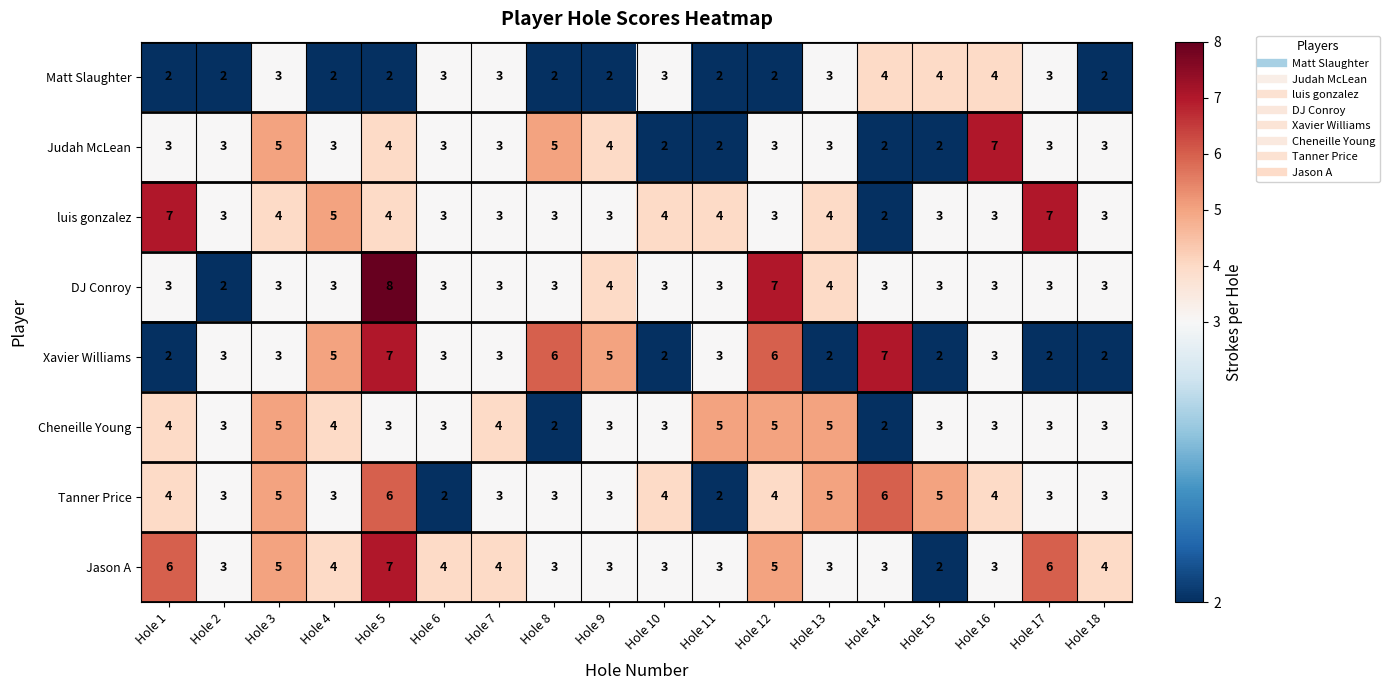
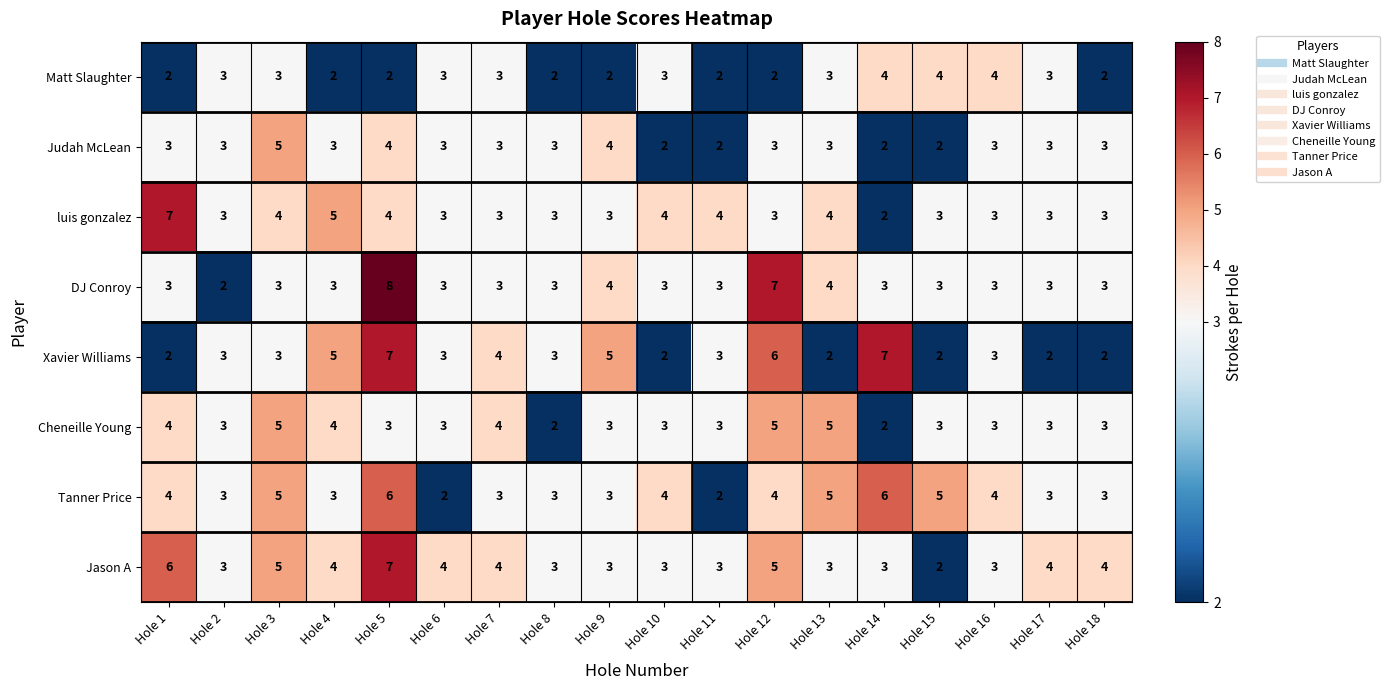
  {
    "Matt Slaughter": {
      "Hole 1": 2,
-     "Hole 2": 2,
+     "Hole 2": 3,
      "Hole 3": 3,
      "Hole 4": 2,
      "Hole 5": 2,
      "Hole 6": 3,
      "Hole 7": 3,
      "Hole 8": 2,
      "Hole 9": 2,
      "Hole 10": 3,
      "Hole 11": 2,
      "Hole 12": 2,
      "Hole 13": 3,
      "Hole 14": 4,
      "Hole 15": 4,
      "Hole 16": 4,
      "Hole 17": 3,
      "Hole 18": 2
    },
    "Judah McLean": {
      "Hole 1": 3,
      "Hole 2": 3,
      "Hole 3": 5,
      "Hole 4": 3,
      "Hole 5": 4,
      "Hole 6": 3,
      "Hole 7": 3,
-     "Hole 8": 5,
+     "Hole 8": 3,
      "Hole 9": 4,
      "Hole 10": 2,
      "Hole 11": 2,
      "Hole 12": 3,
      "Hole 13": 3,
      "Hole 14": 2,
      "Hole 15": 2,
-     "Hole 16": 7,
+     "Hole 16": 3,
      "Hole 17": 3,
      "Hole 18": 3
    },
    "luis gonzalez": {
      "Hole 1": 7,
      "Hole 2": 3,
      "Hole 3": 4,
      "Hole 4": 5,
      "Hole 5": 4,
      "Hole 6": 3,
      "Hole 7": 3,
      "Hole 8": 3,
      "Hole 9": 3,
      "Hole 10": 4,
      "Hole 11": 4,
      "Hole 12": 3,
      "Hole 13": 4,
      "Hole 14": 2,
      "Hole 15": 3,
      "Hole 16": 3,
-     "Hole 17": 7,
+     "Hole 17": 3,
      "Hole 18": 3
    },
    "DJ Conroy": {
      "Hole 1": 3,
      "Hole 2": 2,
      "Hole 3": 3,
      "Hole 4": 3,
      "Hole 5": 8,
      "Hole 6": 3,
      "Hole 7": 3,
      "Hole 8": 3,
      "Hole 9": 4,
      "Hole 10": 3,
      "Hole 11": 3,
      "Hole 12": 7,
      "Hole 13": 4,
      "Hole 14": 3,
      "Hole 15": 3,
      "Hole 16": 3,
      "Hole 17": 3,
      "Hole 18": 3
    },
    "Xavier Williams": {
      "Hole 1": 2,
      "Hole 2": 3,
      "Hole 3": 3,
      "Hole 4": 5,
      "Hole 5": 7,
      "Hole 6": 3,
-     "Hole 7": 3,
-     "Hole 8": 6,
+     "Hole 7": 4,
+     "Hole 8": 3,
      "Hole 9": 5,
      "Hole 10": 2,
      "Hole 11": 3,
      "Hole 12": 6,
      "Hole 13": 2,
      "Hole 14": 7,
      "Hole 15": 2,
      "Hole 16": 3,
      "Hole 17": 2,
      "Hole 18": 2
    },
    "Cheneille Young": {
      "Hole 1": 4,
      "Hole 2": 3,
      "Hole 3": 5,
      "Hole 4": 4,
      "Hole 5": 3,
      "Hole 6": 3,
      "Hole 7": 4,
      "Hole 8": 2,
      "Hole 9": 3,
      "Hole 10": 3,
-     "Hole 11": 5,
+     "Hole 11": 3,
      "Hole 12": 5,
      "Hole 13": 5,
      "Hole 14": 2,
      "Hole 15": 3,
      "Hole 16": 3,
      "Hole 17": 3,
      "Hole 18": 3
    },
    "Tanner Price": {
      "Hole 1": 4,
      "Hole 2": 3,
      "Hole 3": 5,
      "Hole 4": 3,
      "Hole 5": 6,
      "Hole 6": 2,
      "Hole 7": 3,
      "Hole 8": 3,
      "Hole 9": 3,
      "Hole 10": 4,
      "Hole 11": 2,
      "Hole 12": 4,
      "Hole 13": 5,
      "Hole 14": 6,
      "Hole 15": 5,
      "Hole 16": 4,
      "Hole 17": 3,
      "Hole 18": 3
    },
    "Jason A": {
      "Hole 1": 6,
      "Hole 2": 3,
      "Hole 3": 5,
      "Hole 4": 4,
      "Hole 5": 7,
      "Hole 6": 4,
      "Hole 7": 4,
      "Hole 8": 3,
      "Hole 9": 3,
      "Hole 10": 3,
      "Hole 11": 3,
      "Hole 12": 5,
      "Hole 13": 3,
      "Hole 14": 3,
      "Hole 15": 2,
      "Hole 16": 3,
-     "Hole 17": 6,
+     "Hole 17": 4,
      "Hole 18": 4
    }
  }
